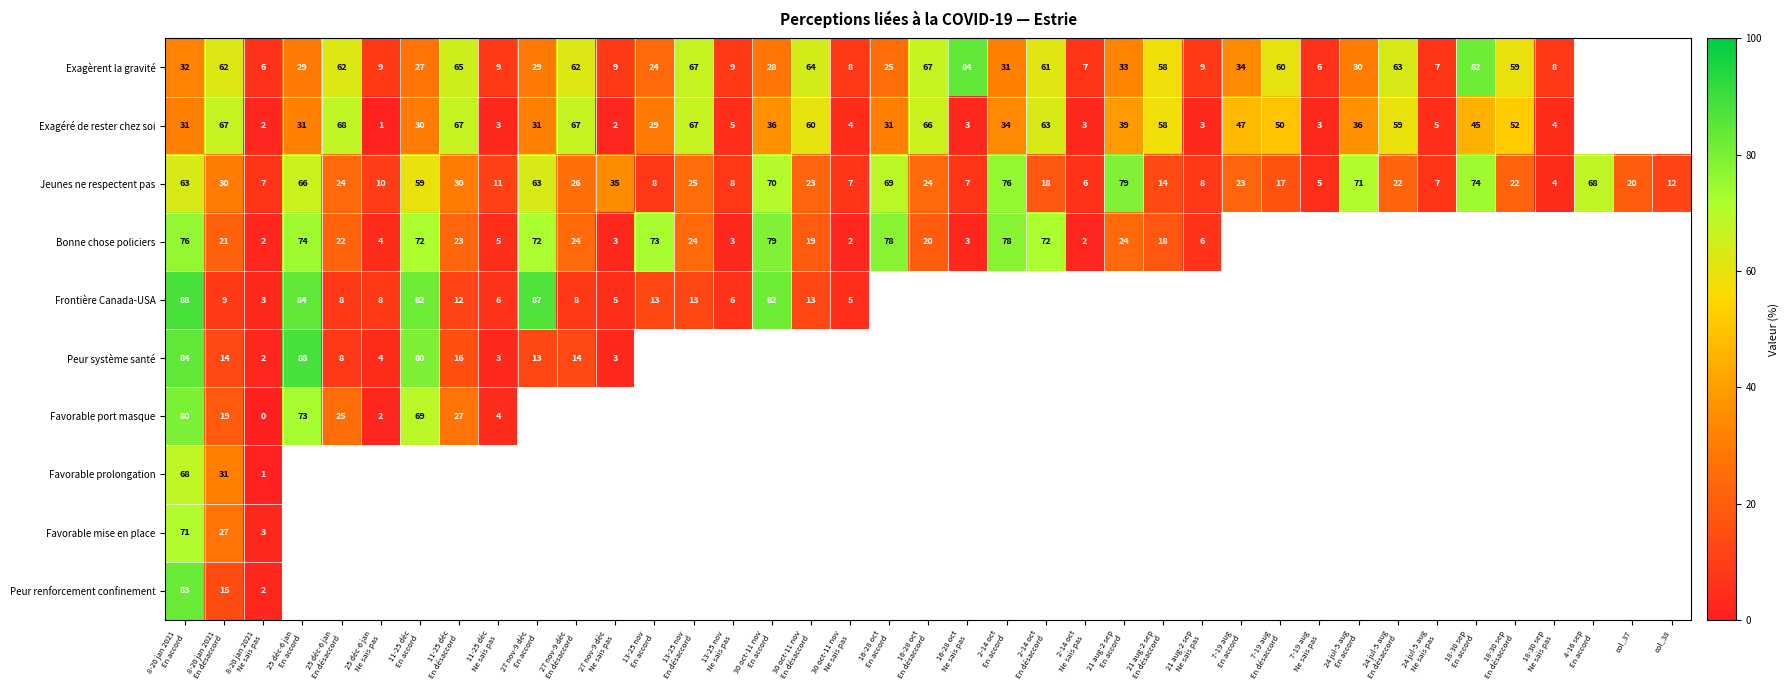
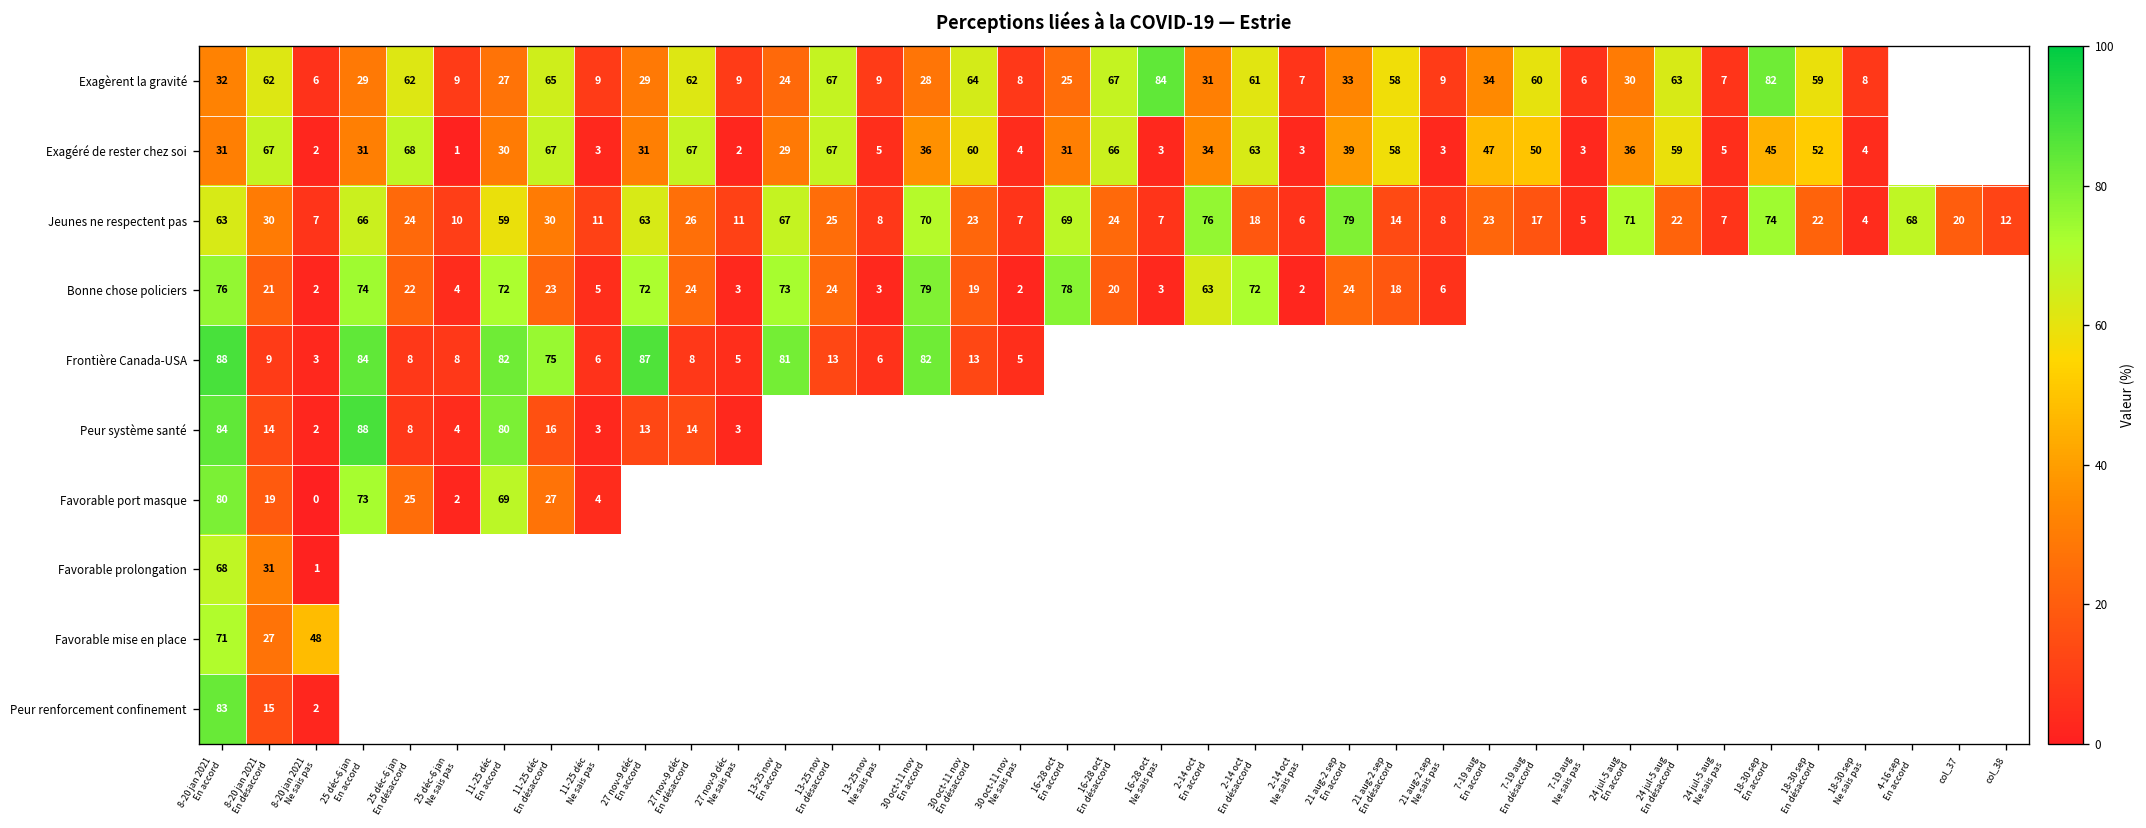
  {
    "Exagèrent la gravité": {
      "8-20 jan 2021 En accord": 32,
      "8-20 jan 2021 En désaccord": 62,
      "8-20 jan 2021 Ne sais pas": 6,
      "25 déc-6 jan En accord": 29,
      "25 déc-6 jan En désaccord": 62,
      "25 déc-6 jan Ne sais pas": 9,
      "11-25 déc En accord": 27,
      "11-25 déc En désaccord": 65,
      "11-25 déc Ne sais pas": 9,
      "27 nov-9 déc En accord": 29,
      "27 nov-9 déc En désaccord": 62,
      "27 nov-9 déc Ne sais pas": 9,
      "13-25 nov En accord": 24,
      "13-25 nov En désaccord": 67,
      "13-25 nov Ne sais pas": 9,
      "30 oct-11 nov En accord": 28,
      "30 oct-11 nov En désaccord": 64,
      "30 oct-11 nov Ne sais pas": 8,
      "16-28 oct En accord": 25,
      "16-28 oct En désaccord": 67,
      "16-28 oct Ne sais pas": 84,
      "2-14 oct En accord": 31,
      "2-14 oct En désaccord": 61,
      "2-14 oct Ne sais pas": 7,
      "21 aug-2 sep En accord": 33,
      "21 aug-2 sep En désaccord": 58,
      "21 aug-2 sep Ne sais pas": 9,
      "7-19 aug En accord": 34,
      "7-19 aug En désaccord": 60,
      "7-19 aug Ne sais pas": 6,
      "24 jul-5 aug En accord": 30,
      "24 jul-5 aug En désaccord": 63,
      "24 jul-5 aug Ne sais pas": 7,
      "18-30 sep En accord": 82,
      "18-30 sep En désaccord": 59,
      "18-30 sep Ne sais pas": 8
    },
    "Exagéré de rester chez soi": {
      "8-20 jan 2021 En accord": 31,
      "8-20 jan 2021 En désaccord": 67,
      "8-20 jan 2021 Ne sais pas": 2,
      "25 déc-6 jan En accord": 31,
      "25 déc-6 jan En désaccord": 68,
      "25 déc-6 jan Ne sais pas": 1,
      "11-25 déc En accord": 30,
      "11-25 déc En désaccord": 67,
      "11-25 déc Ne sais pas": 3,
      "27 nov-9 déc En accord": 31,
      "27 nov-9 déc En désaccord": 67,
      "27 nov-9 déc Ne sais pas": 2,
      "13-25 nov En accord": 29,
      "13-25 nov En désaccord": 67,
      "13-25 nov Ne sais pas": 5,
      "30 oct-11 nov En accord": 36,
      "30 oct-11 nov En désaccord": 60,
      "30 oct-11 nov Ne sais pas": 4,
      "16-28 oct En accord": 31,
      "16-28 oct En désaccord": 66,
      "16-28 oct Ne sais pas": 3,
      "2-14 oct En accord": 34,
      "2-14 oct En désaccord": 63,
      "2-14 oct Ne sais pas": 3,
      "21 aug-2 sep En accord": 39,
      "21 aug-2 sep En désaccord": 58,
      "21 aug-2 sep Ne sais pas": 3,
      "7-19 aug En accord": 47,
      "7-19 aug En désaccord": 50,
      "7-19 aug Ne sais pas": 3,
      "24 jul-5 aug En accord": 36,
      "24 jul-5 aug En désaccord": 59,
      "24 jul-5 aug Ne sais pas": 5,
      "18-30 sep En accord": 45,
      "18-30 sep En désaccord": 52,
      "18-30 sep Ne sais pas": 4
    },
    "Jeunes ne respectent pas": {
      "8-20 jan 2021 En accord": 63,
      "8-20 jan 2021 En désaccord": 30,
      "8-20 jan 2021 Ne sais pas": 7,
      "25 déc-6 jan En accord": 66,
      "25 déc-6 jan En désaccord": 24,
      "25 déc-6 jan Ne sais pas": 10,
      "11-25 déc En accord": 59,
      "11-25 déc En désaccord": 30,
      "11-25 déc Ne sais pas": 11,
      "27 nov-9 déc En accord": 63,
      "27 nov-9 déc En désaccord": 26,
-     "27 nov-9 déc Ne sais pas": 35,
-     "13-25 nov En accord": 8,
+     "27 nov-9 déc Ne sais pas": 11,
+     "13-25 nov En accord": 67,
      "13-25 nov En désaccord": 25,
      "13-25 nov Ne sais pas": 8,
      "30 oct-11 nov En accord": 70,
      "30 oct-11 nov En désaccord": 23,
      "30 oct-11 nov Ne sais pas": 7,
      "16-28 oct En accord": 69,
      "16-28 oct En désaccord": 24,
      "16-28 oct Ne sais pas": 7,
      "2-14 oct En accord": 76,
      "2-14 oct En désaccord": 18,
      "2-14 oct Ne sais pas": 6,
      "21 aug-2 sep En accord": 79,
      "21 aug-2 sep En désaccord": 14,
      "21 aug-2 sep Ne sais pas": 8,
      "7-19 aug En accord": 23,
      "7-19 aug En désaccord": 17,
      "7-19 aug Ne sais pas": 5,
      "24 jul-5 aug En accord": 71,
      "24 jul-5 aug En désaccord": 22,
      "24 jul-5 aug Ne sais pas": 7,
      "18-30 sep En accord": 74,
      "18-30 sep En désaccord": 22,
      "18-30 sep Ne sais pas": 4,
      "4-16 sep En accord": 68,
      "col_37": 20,
      "col_38": 12
    },
    "Bonne chose policiers": {
      "8-20 jan 2021 En accord": 76,
      "8-20 jan 2021 En désaccord": 21,
      "8-20 jan 2021 Ne sais pas": 2,
      "25 déc-6 jan En accord": 74,
      "25 déc-6 jan En désaccord": 22,
      "25 déc-6 jan Ne sais pas": 4,
      "11-25 déc En accord": 72,
      "11-25 déc En désaccord": 23,
      "11-25 déc Ne sais pas": 5,
      "27 nov-9 déc En accord": 72,
      "27 nov-9 déc En désaccord": 24,
      "27 nov-9 déc Ne sais pas": 3,
      "13-25 nov En accord": 73,
      "13-25 nov En désaccord": 24,
      "13-25 nov Ne sais pas": 3,
      "30 oct-11 nov En accord": 79,
      "30 oct-11 nov En désaccord": 19,
      "30 oct-11 nov Ne sais pas": 2,
      "16-28 oct En accord": 78,
      "16-28 oct En désaccord": 20,
      "16-28 oct Ne sais pas": 3,
-     "2-14 oct En accord": 78,
+     "2-14 oct En accord": 63,
      "2-14 oct En désaccord": 72,
      "2-14 oct Ne sais pas": 2,
      "21 aug-2 sep En accord": 24,
      "21 aug-2 sep En désaccord": 18,
      "21 aug-2 sep Ne sais pas": 6
    },
    "Frontière Canada-USA": {
      "8-20 jan 2021 En accord": 88,
      "8-20 jan 2021 En désaccord": 9,
      "8-20 jan 2021 Ne sais pas": 3,
      "25 déc-6 jan En accord": 84,
      "25 déc-6 jan En désaccord": 8,
      "25 déc-6 jan Ne sais pas": 8,
      "11-25 déc En accord": 82,
-     "11-25 déc En désaccord": 12,
+     "11-25 déc En désaccord": 75,
      "11-25 déc Ne sais pas": 6,
      "27 nov-9 déc En accord": 87,
      "27 nov-9 déc En désaccord": 8,
      "27 nov-9 déc Ne sais pas": 5,
-     "13-25 nov En accord": 13,
+     "13-25 nov En accord": 81,
      "13-25 nov En désaccord": 13,
      "13-25 nov Ne sais pas": 6,
      "30 oct-11 nov En accord": 82,
      "30 oct-11 nov En désaccord": 13,
      "30 oct-11 nov Ne sais pas": 5
    },
    "Peur système santé": {
      "8-20 jan 2021 En accord": 84,
      "8-20 jan 2021 En désaccord": 14,
      "8-20 jan 2021 Ne sais pas": 2,
      "25 déc-6 jan En accord": 88,
      "25 déc-6 jan En désaccord": 8,
      "25 déc-6 jan Ne sais pas": 4,
      "11-25 déc En accord": 80,
      "11-25 déc En désaccord": 16,
      "11-25 déc Ne sais pas": 3,
      "27 nov-9 déc En accord": 13,
      "27 nov-9 déc En désaccord": 14,
      "27 nov-9 déc Ne sais pas": 3
    },
    "Favorable port masque": {
      "8-20 jan 2021 En accord": 80,
      "8-20 jan 2021 En désaccord": 19,
      "8-20 jan 2021 Ne sais pas": 0,
      "25 déc-6 jan En accord": 73,
      "25 déc-6 jan En désaccord": 25,
      "25 déc-6 jan Ne sais pas": 2,
      "11-25 déc En accord": 69,
      "11-25 déc En désaccord": 27,
      "11-25 déc Ne sais pas": 4
    },
    "Favorable prolongation": {
      "8-20 jan 2021 En accord": 68,
      "8-20 jan 2021 En désaccord": 31,
      "8-20 jan 2021 Ne sais pas": 1
    },
    "Favorable mise en place": {
      "8-20 jan 2021 En accord": 71,
      "8-20 jan 2021 En désaccord": 27,
-     "8-20 jan 2021 Ne sais pas": 3
+     "8-20 jan 2021 Ne sais pas": 48
    },
    "Peur renforcement confinement": {
      "8-20 jan 2021 En accord": 83,
      "8-20 jan 2021 En désaccord": 15,
      "8-20 jan 2021 Ne sais pas": 2
    }
  }
